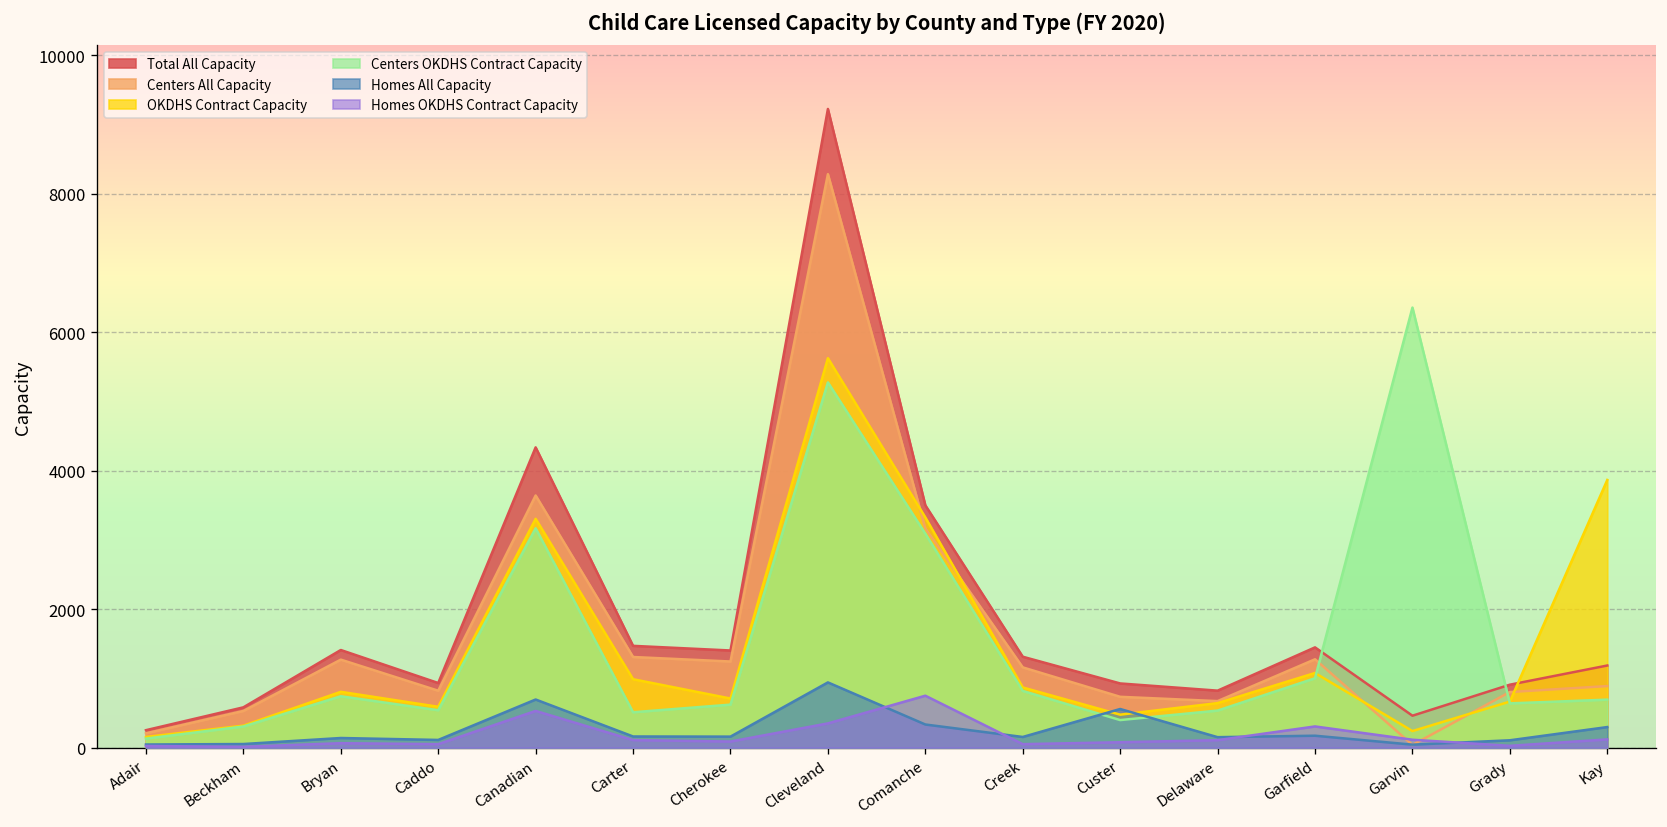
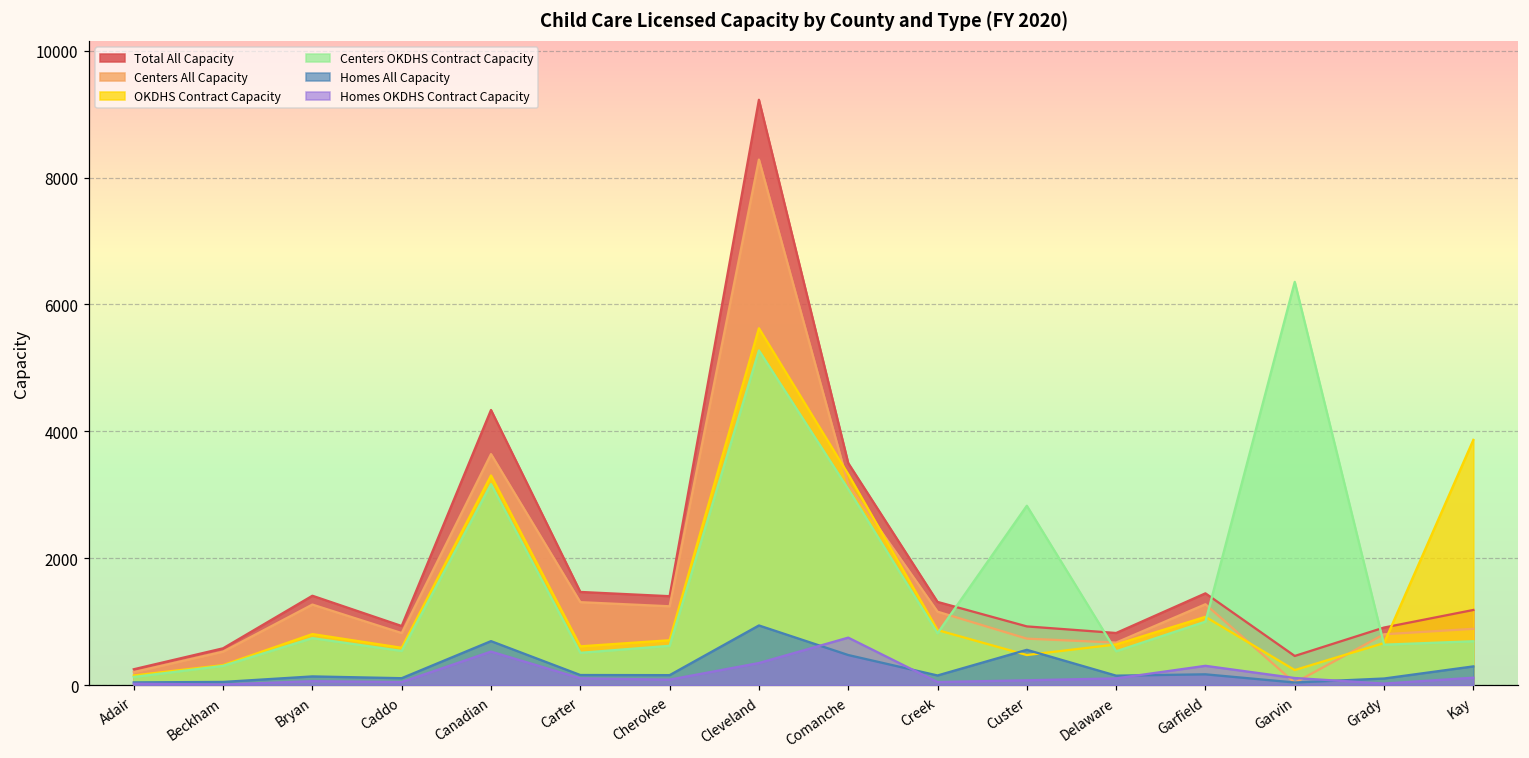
  {
    "Total All Capacity": {
      "Adair": 300,
      "Beckham": 600,
      "Bryan": 1400,
      "Caddo": 900,
      "Canadian": 4300,
      "Carter": 1500,
      "Cherokee": 1400,
      "Cleveland": 9200,
      "Comanche": 3500,
      "Creek": 1300,
      "Custer": 900,
      "Delaware": 800,
      "Garfield": 1400,
      "Garvin": 500,
      "Grady": 900,
      "Kay": 1200
    },
    "Centers All Capacity": {
      "Adair": 200,
      "Beckham": 500,
      "Bryan": 1300,
      "Caddo": 800,
      "Canadian": 3600,
      "Carter": 1300,
      "Cherokee": 1200,
      "Cleveland": 8300,
      "Comanche": 3200,
      "Creek": 1200,
      "Custer": 700,
      "Garfield": 1300,
      "Grady": 800,
      "Kay": 900
    },
    "OKDHS Contract Capacity": {
      "Bryan": 800,
      "Caddo": 600,
      "Canadian": 3300,
-     "Carter": 1000,
+     "Carter": 600,
      "Cherokee": 700,
      "Cleveland": 5600,
      "Comanche": 3300,
      "Creek": 900,
      "Custer": 500,
      "Garfield": 1100,
      "Garvin": 200,
      "Kay": 3900
    },
    "Centers OKDHS Contract Capacity": {
      "Bryan": 700,
      "Caddo": 500,
      "Canadian": 3200,
      "Carter": 500,
      "Cherokee": 600,
      "Cleveland": 5300,
      "Comanche": 3100,
      "Creek": 800,
-     "Custer": 400,
+     "Custer": 2800,
      "Delaware": 500,
      "Garfield": 1000,
      "Garvin": 6400,
      "Kay": 700
    },
    "Homes All Capacity": {
      "Bryan": 100,
      "Caddo": 100,
      "Canadian": 700,
      "Carter": 200,
      "Cherokee": 200,
      "Cleveland": 900,
-     "Comanche": 300,
+     "Comanche": 500,
      "Creek": 200,
      "Custer": 600,
      "Garfield": 200,
      "Grady": 100,
      "Kay": 300
    },
    "Homes OKDHS Contract Capacity": {
      "Bryan": 100,
      "Caddo": 100,
      "Canadian": 500,
      "Carter": 100,
      "Cherokee": 100,
      "Cleveland": 400,
      "Comanche": 800,
      "Creek": 100,
      "Custer": 100,
      "Garfield": 300,
      "Garvin": 100,
      "Grady": 0,
      "Kay": 100
    }
  }
